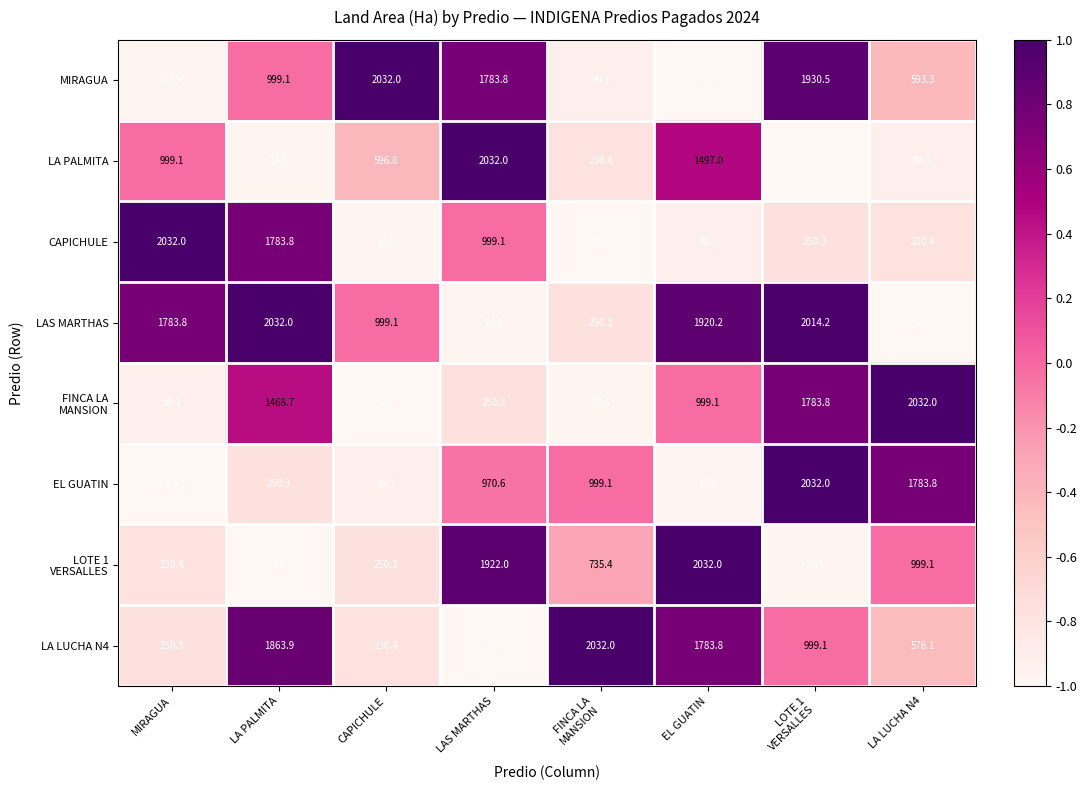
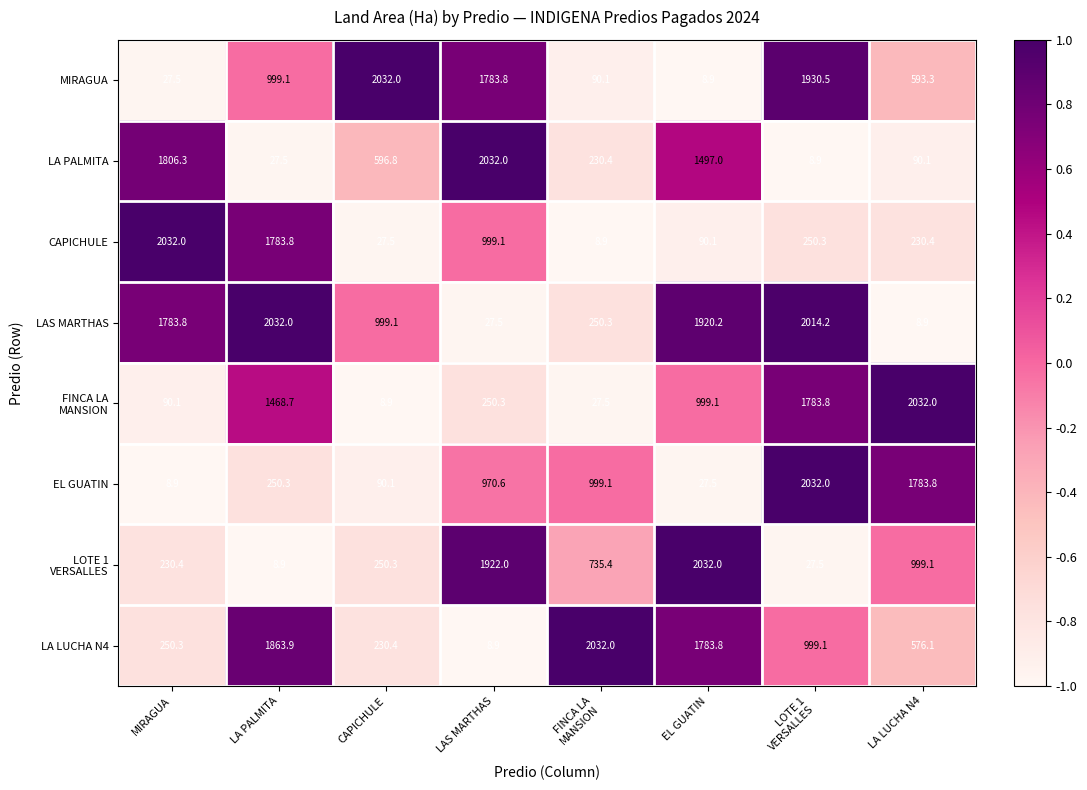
  {
    "MIRAGUA": {
      "LA PALMITA": 999.1,
      "CAPICHULE": 2032.0,
      "LAS MARTHAS": 1783.8,
      "LOTE 1 VERSALLES": 1930.5,
      "LA LUCHA N4": 593.3
    },
    "LA PALMITA": {
-     "MIRAGUA": 999.1,
+     "MIRAGUA": 1806.3,
      "CAPICHULE": 596.8,
      "LAS MARTHAS": 2032.0,
      "EL GUATIN": 1497.0
    },
    "CAPICHULE": {
      "MIRAGUA": 2032.0,
      "LA PALMITA": 1783.8,
      "LAS MARTHAS": 999.1
    },
    "LAS MARTHAS": {
      "MIRAGUA": 1783.8,
      "LA PALMITA": 2032.0,
      "CAPICHULE": 999.1,
      "EL GUATIN": 1920.2,
      "LOTE 1 VERSALLES": 2014.2
    },
    "FINCA LA MANSION": {
      "LA PALMITA": 1468.7,
      "EL GUATIN": 999.1,
      "LOTE 1 VERSALLES": 1783.8,
      "LA LUCHA N4": 2032.0
    },
    "EL GUATIN": {
      "LAS MARTHAS": 970.6,
      "FINCA LA MANSION": 999.1,
      "LOTE 1 VERSALLES": 2032.0,
      "LA LUCHA N4": 1783.8
    },
    "LOTE 1 VERSALLES": {
      "LAS MARTHAS": 1922.0,
      "FINCA LA MANSION": 735.4,
      "EL GUATIN": 2032.0,
      "LA LUCHA N4": 999.1
    },
    "LA LUCHA N4": {
      "LA PALMITA": 1863.9,
      "FINCA LA MANSION": 2032.0,
      "EL GUATIN": 1783.8,
      "LOTE 1 VERSALLES": 999.1,
      "LA LUCHA N4": 576.1
    }
  }
